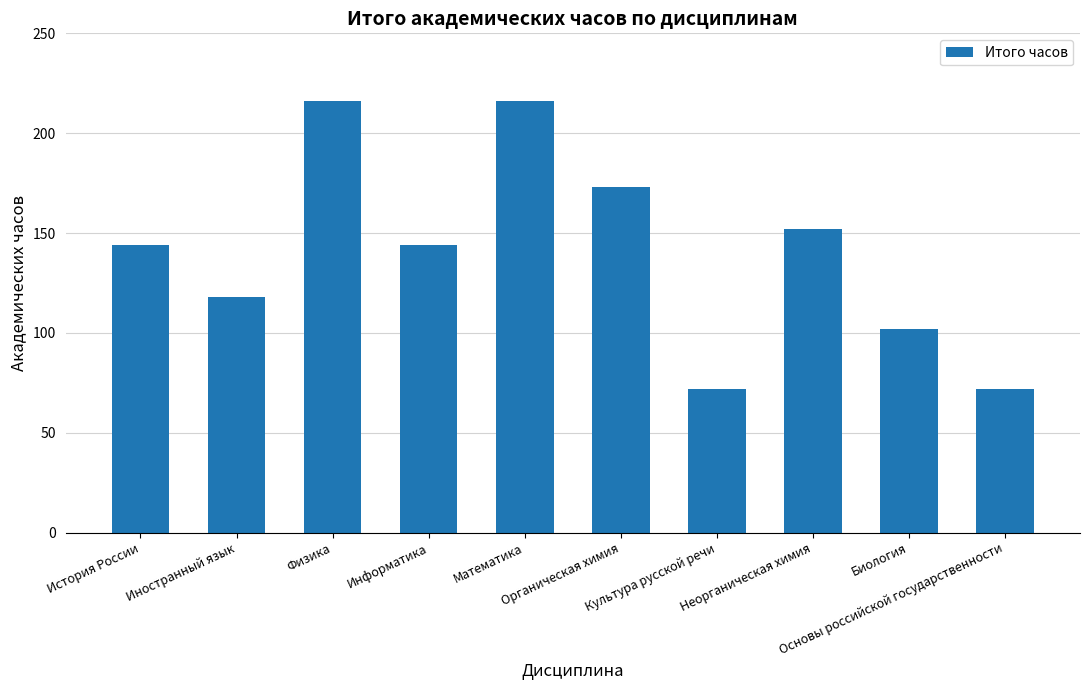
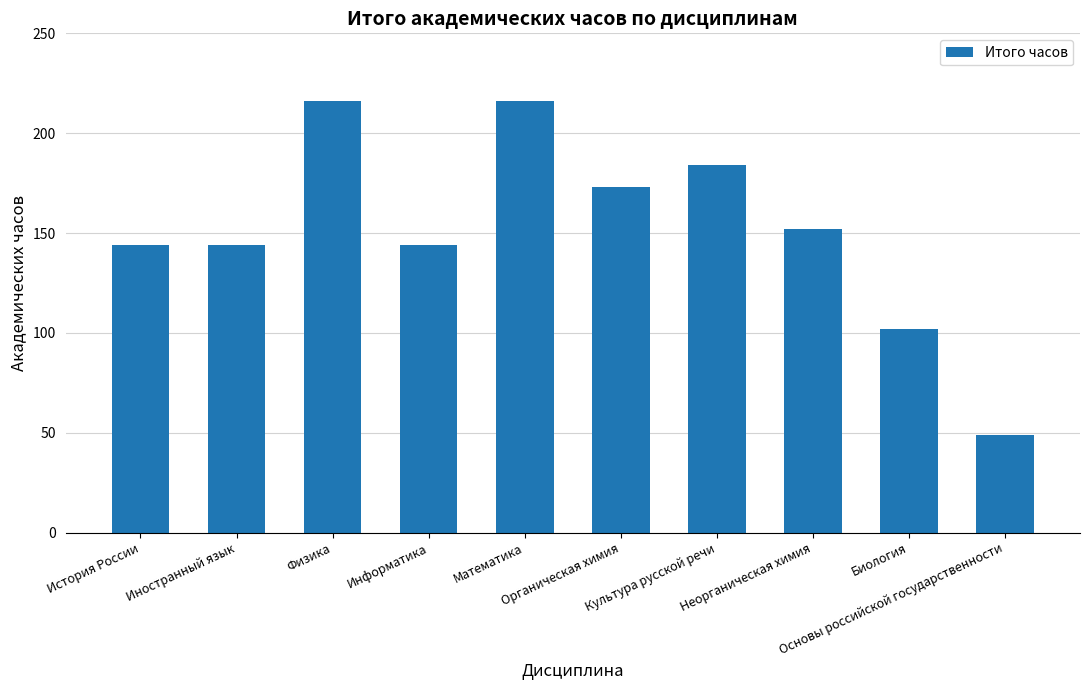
  {
    "История России": 144,
-   "Иностранный язык": 118,
+   "Иностранный язык": 144,
    "Физика": 216,
    "Информатика": 144,
    "Математика": 216,
    "Органическая химия": 173,
-   "Культура русской речи": 72,
+   "Культура русской речи": 184,
    "Неорганическая химия": 152,
    "Биология": 102,
-   "Основы российской государственности": 72
+   "Основы российской государственности": 49
  }
